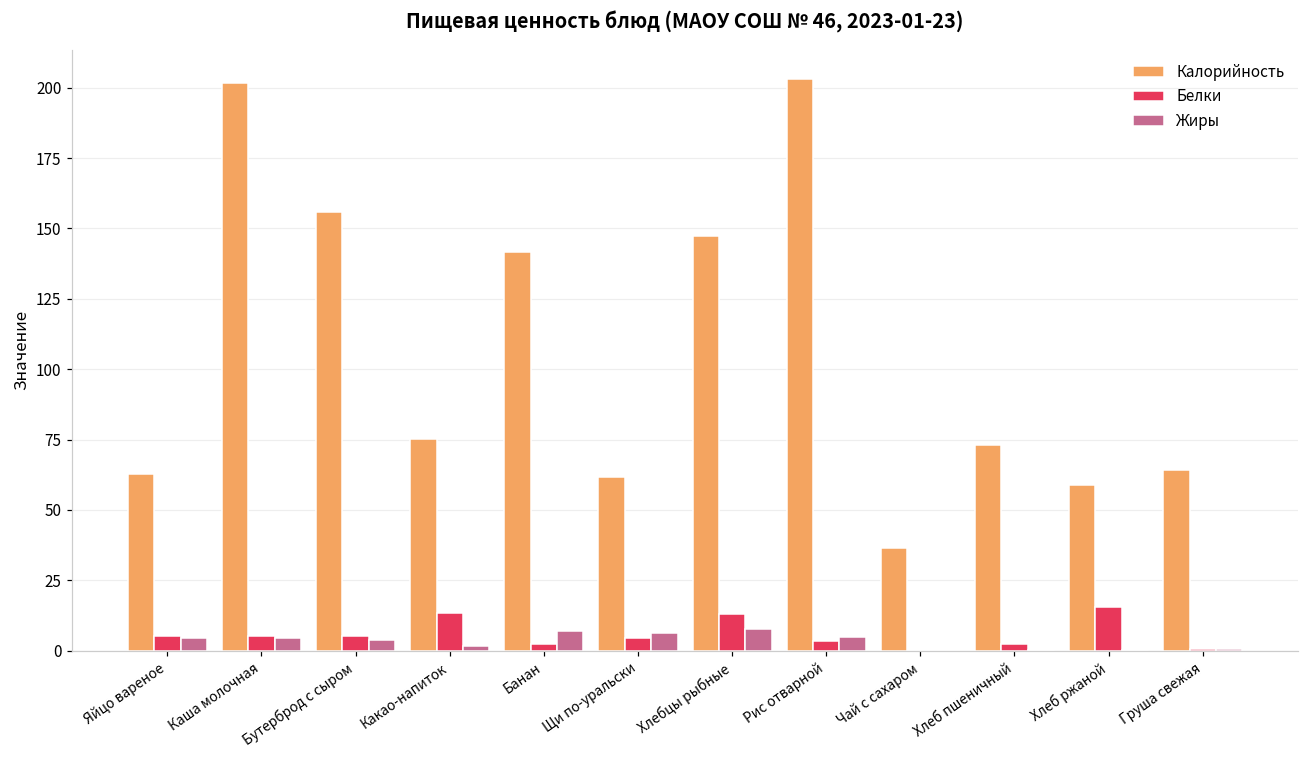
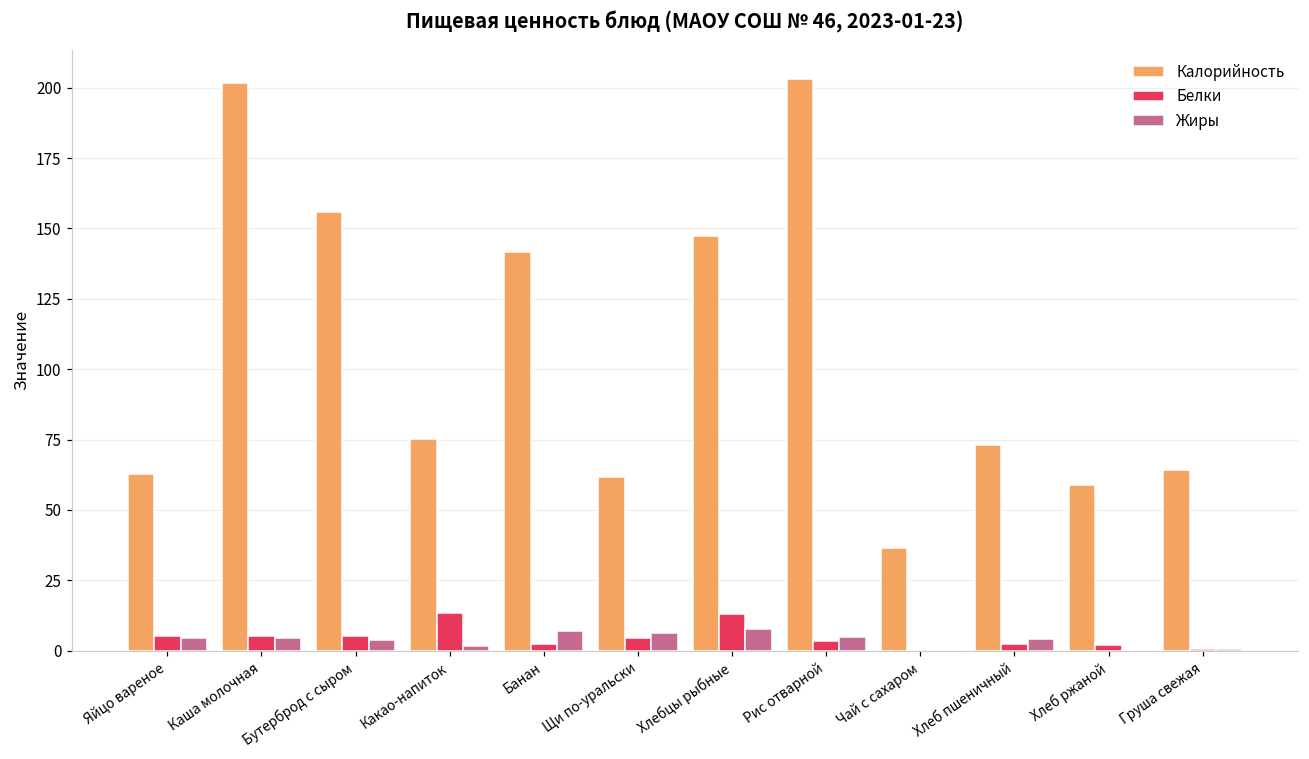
  {
    "Калорийность": {
      "Яйцо вареное": 63,
      "Каша молочная": 202,
      "Бутерброд с сыром": 156,
      "Какао-напиток": 75,
      "Банан": 142,
      "Щи по-уральски": 62,
      "Хлебцы рыбные": 147,
      "Рис отварной": 203,
      "Чай с сахаром": 36,
      "Хлеб пшеничный": 73,
      "Хлеб ржаной": 59,
      "Груша свежая": 64
    },
    "Белки": {
      "Яйцо вареное": 5,
      "Каша молочная": 5,
      "Бутерброд с сыром": 5,
      "Какао-напиток": 14,
      "Банан": 2,
      "Щи по-уральски": 5,
      "Хлебцы рыбные": 13,
      "Рис отварной": 4,
      "Чай с сахаром": 0,
      "Хлеб пшеничный": 2,
-     "Хлеб ржаной": 16
+     "Хлеб ржаной": 2
    },
    "Жиры": {
      "Яйцо вареное": 5,
      "Каша молочная": 4,
      "Бутерброд с сыром": 4,
      "Какао-напиток": 2,
      "Банан": 7,
      "Щи по-уральски": 6,
      "Хлебцы рыбные": 8,
      "Рис отварной": 5,
      "Чай с сахаром": 0,
-     "Хлеб пшеничный": 0
+     "Хлеб пшеничный": 4
    }
  }
